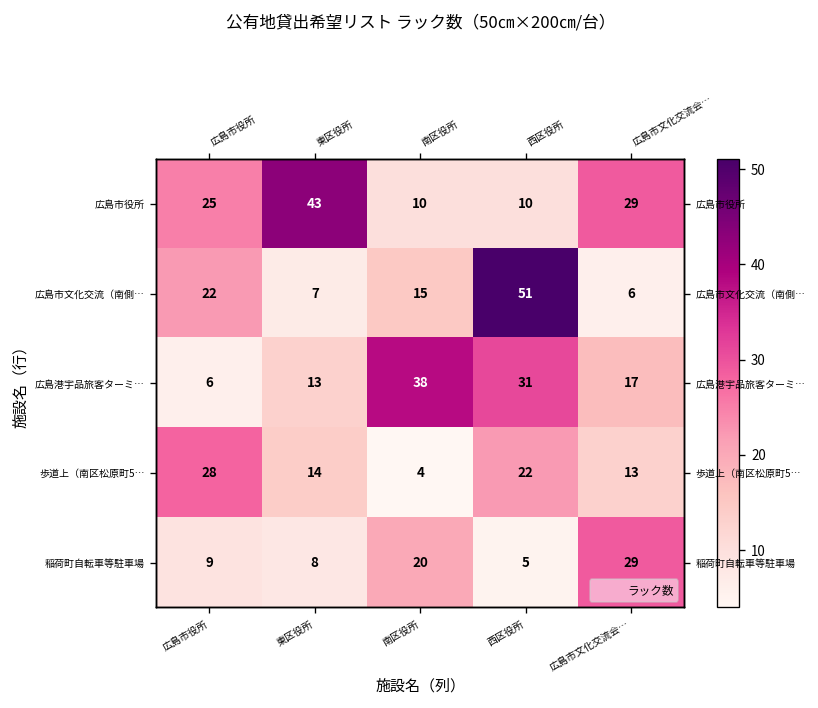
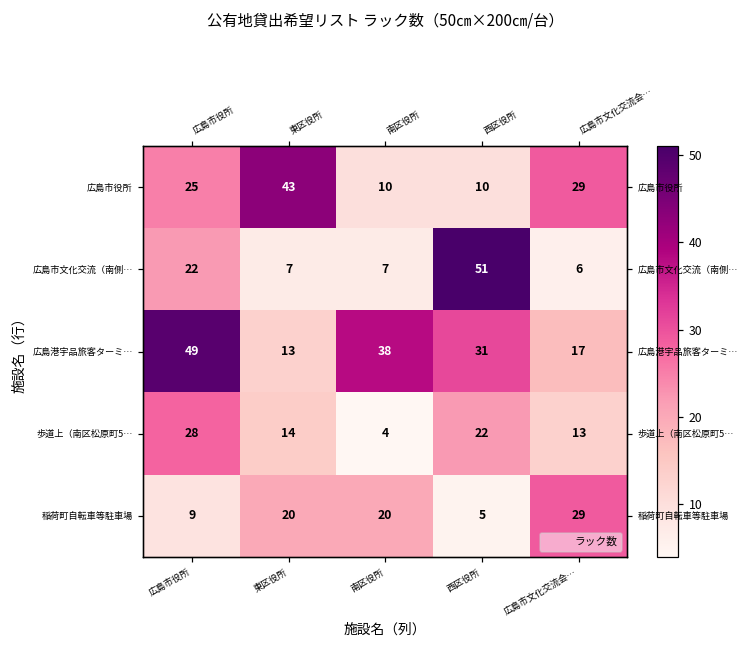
  {
    "広島市役所": {
      "広島市役所": 25,
      "東区役所": 43,
      "南区役所": 10,
      "西区役所": 10,
      "広島市文化交流会…": 29
    },
    "広島市文化交流（南側…": {
      "広島市役所": 22,
      "東区役所": 7,
-     "南区役所": 15,
+     "南区役所": 7,
      "西区役所": 51,
      "広島市文化交流会…": 6
    },
    "広島港宇品旅客ターミ…": {
-     "広島市役所": 6,
+     "広島市役所": 49,
      "東区役所": 13,
      "南区役所": 38,
      "西区役所": 31,
      "広島市文化交流会…": 17
    },
    "歩道上（南区松原町5…": {
      "広島市役所": 28,
      "東区役所": 14,
      "南区役所": 4,
      "西区役所": 22,
      "広島市文化交流会…": 13
    },
    "稲荷町自転車等駐車場": {
      "広島市役所": 9,
-     "東区役所": 8,
+     "東区役所": 20,
      "南区役所": 20,
      "西区役所": 5,
      "広島市文化交流会…": 29
    }
  }
